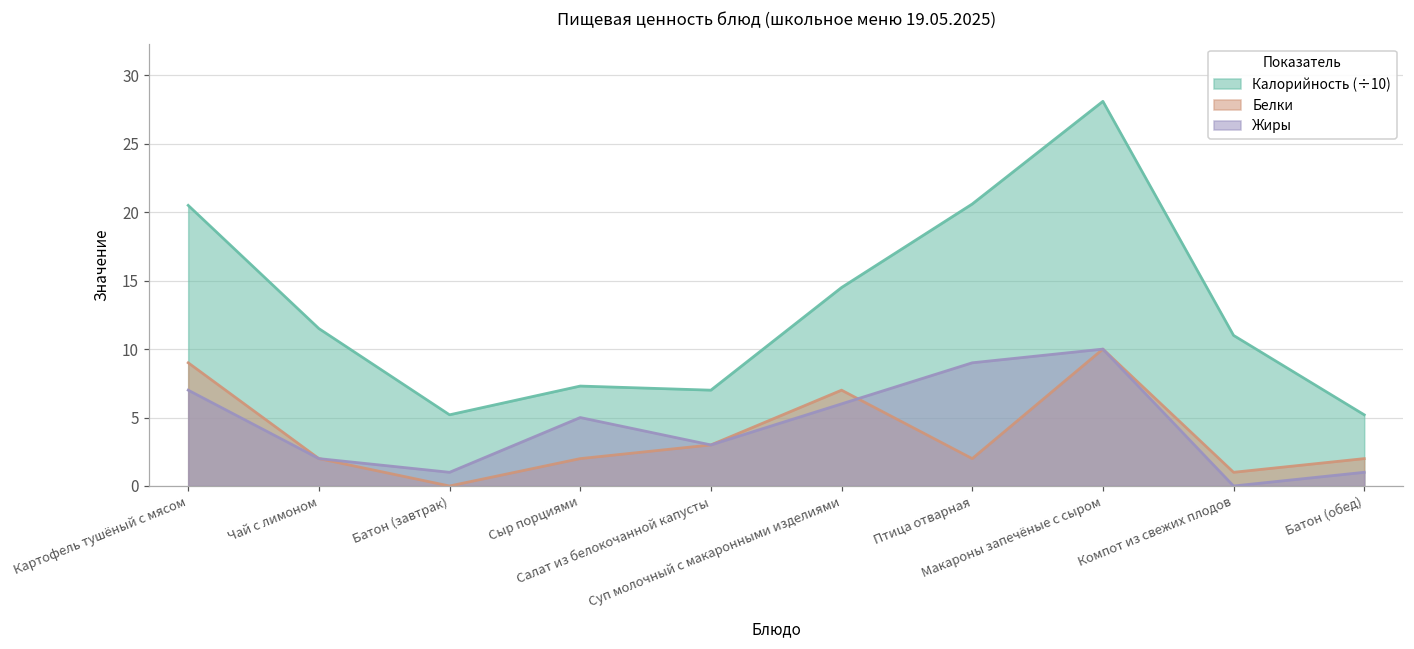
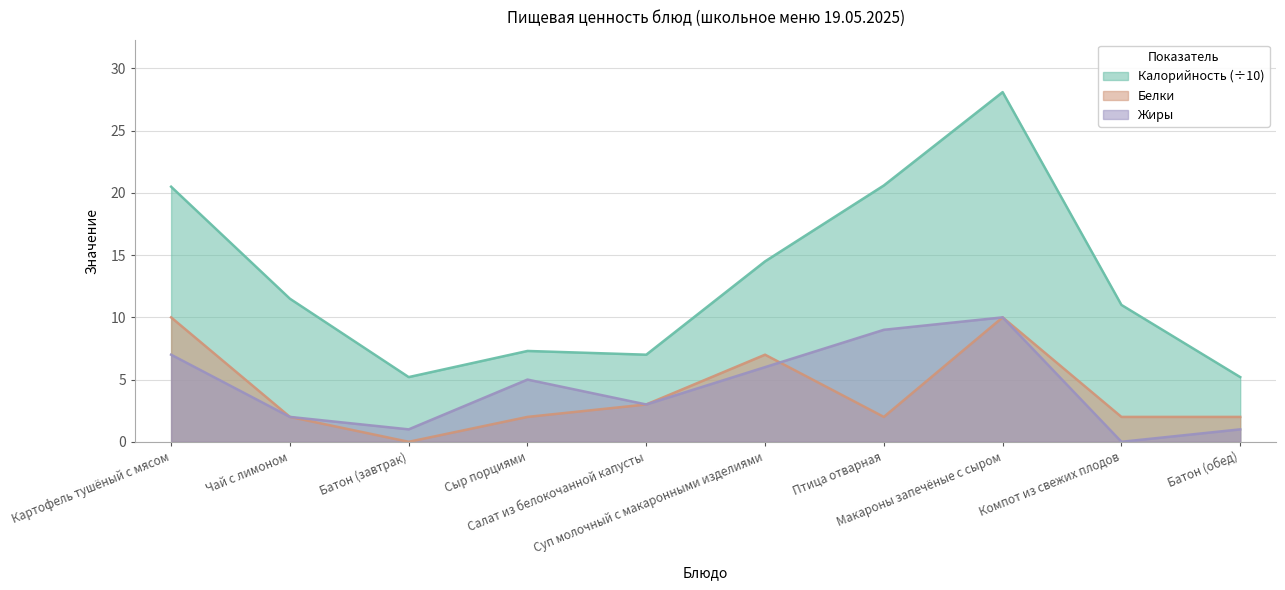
  {
    "Белки": {
-     "Картофель тушёный с мясом": 9,
+     "Картофель тушёный с мясом": 10,
      "Батон (завтрак)": 0,
      "Сыр порциями": 2,
      "Суп молочный с макаронными изделиями": 7,
      "Птица отварная": 2,
-     "Компот из свежих плодов": 1,
+     "Компот из свежих плодов": 2,
      "Батон (обед)": 2
    }
  }
